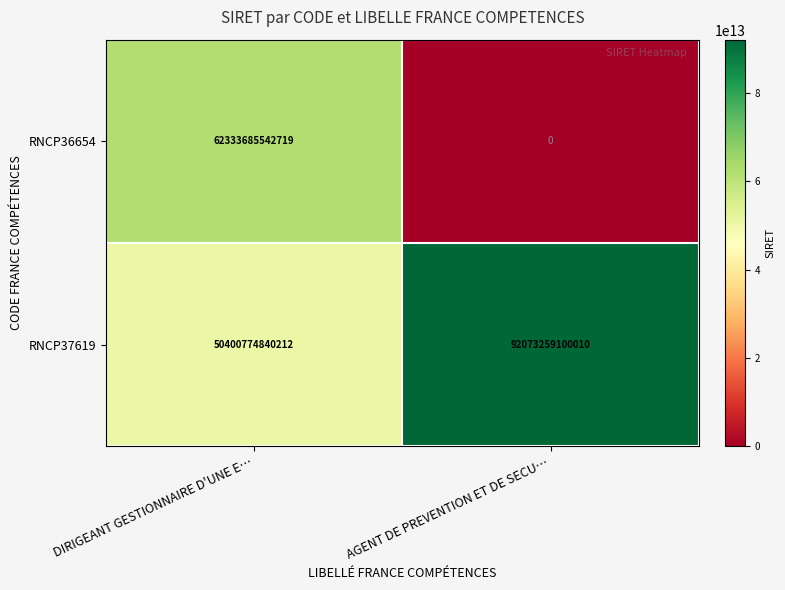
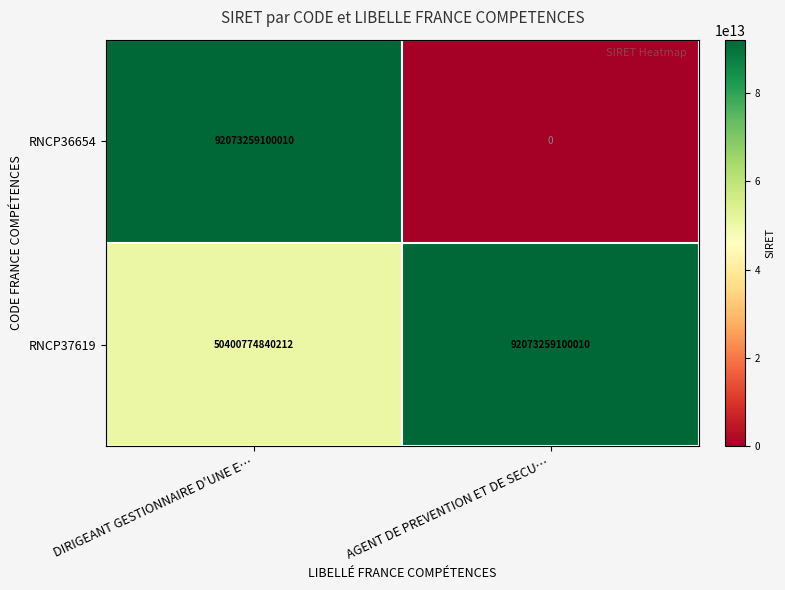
  {
    "RNCP36654": {
-     "DIRIGEANT GESTIONNAIRE D'UNE E…": 62333685542719
+     "DIRIGEANT GESTIONNAIRE D'UNE E…": 92073259100010
    },
    "RNCP37619": {
      "DIRIGEANT GESTIONNAIRE D'UNE E…": 50400774840212,
      "AGENT DE PREVENTION ET DE SECU…": 92073259100010
    }
  }
